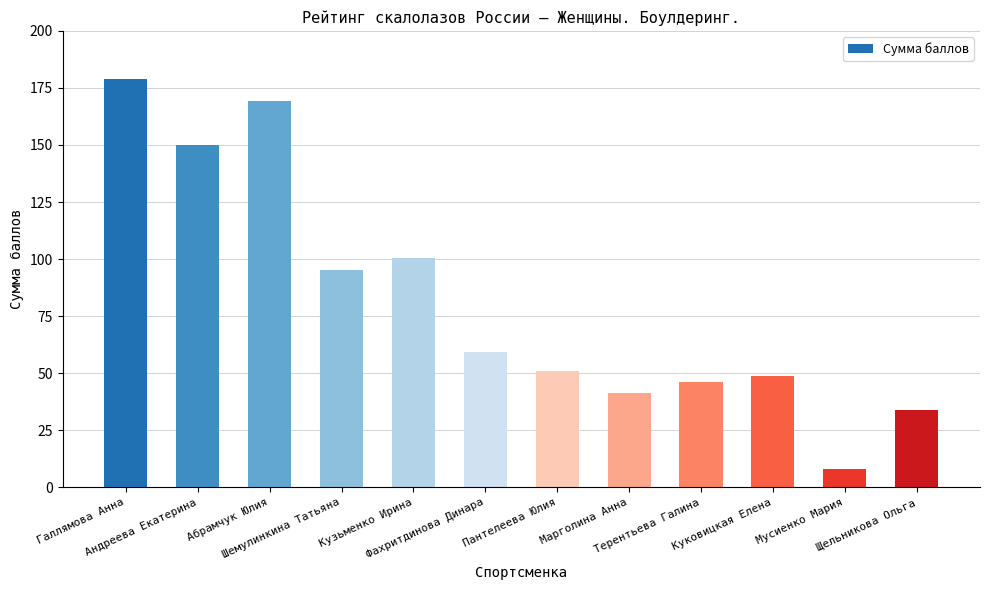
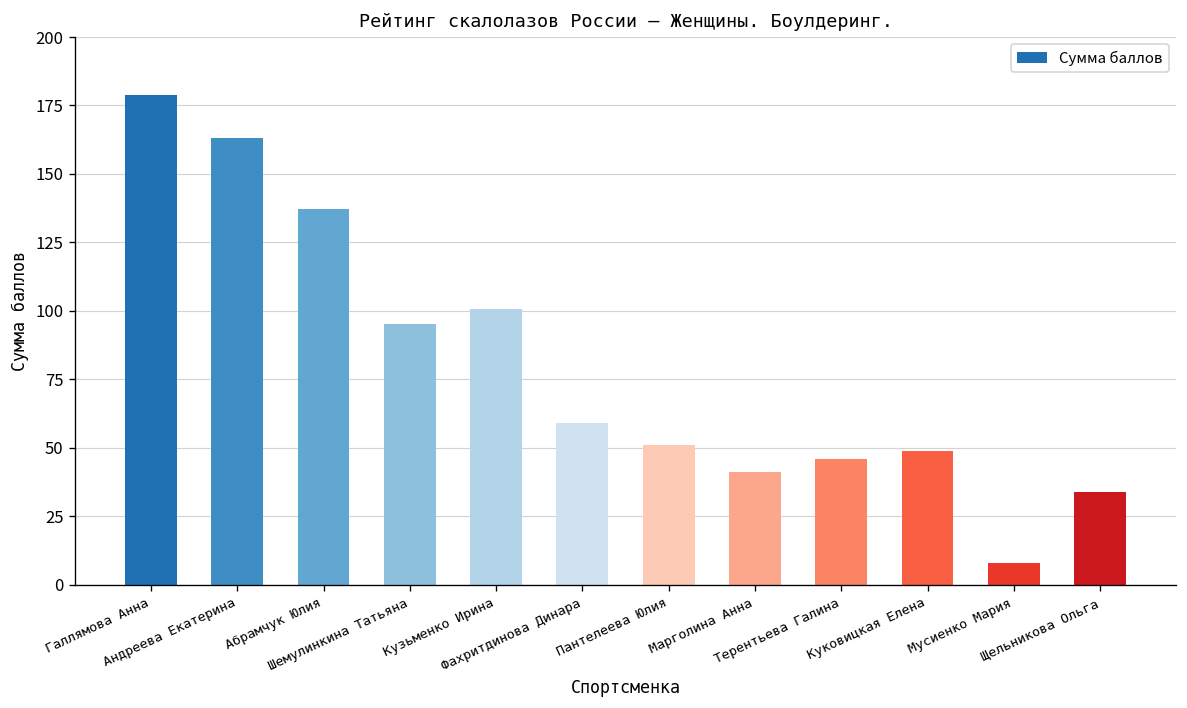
  {
    "Галлямова Анна": 179,
-   "Андреева Екатерина": 150,
-   "Абрамчук Юлия": 169,
+   "Андреева Екатерина": 163,
+   "Абрамчук Юлия": 137,
    "Шемулинкина Татьяна": 95,
    "Кузьменко Ирина": 101,
    "Фахритдинова Динара": 59,
    "Пантелеева Юлия": 51,
    "Марголина Анна": 41,
    "Терентьева Галина": 46,
    "Куковицкая Елена": 49,
    "Мусиенко Мария": 8,
    "Щельникова Ольга": 34
  }
